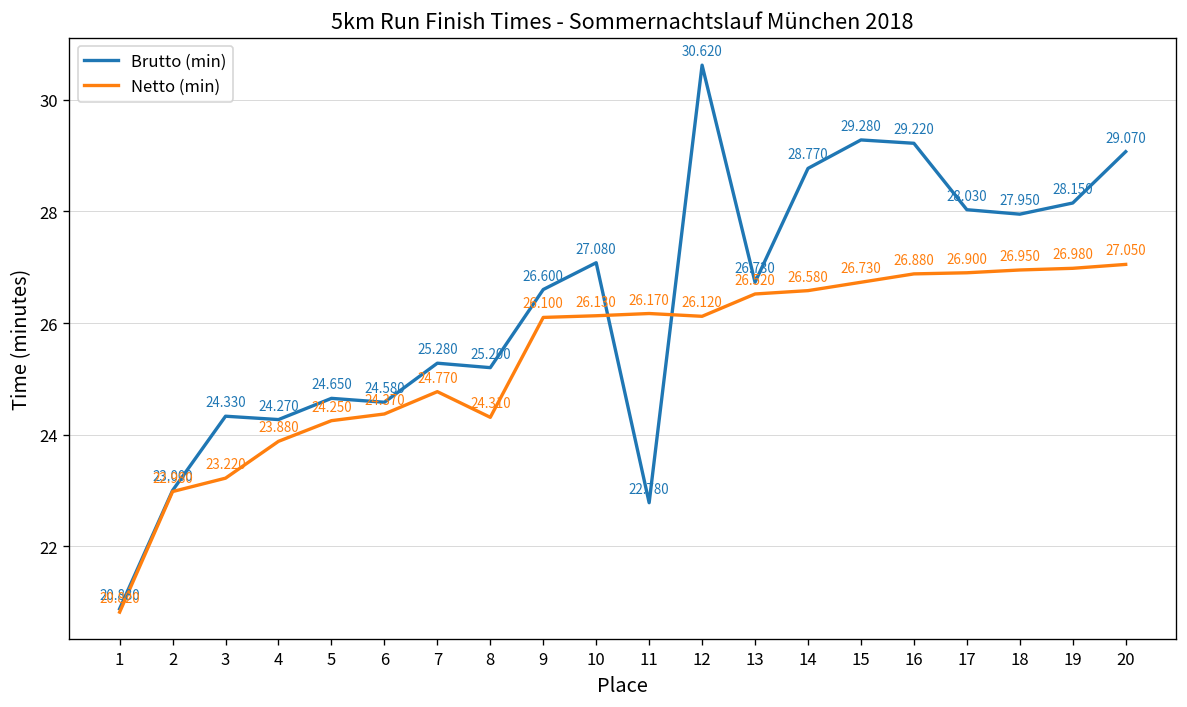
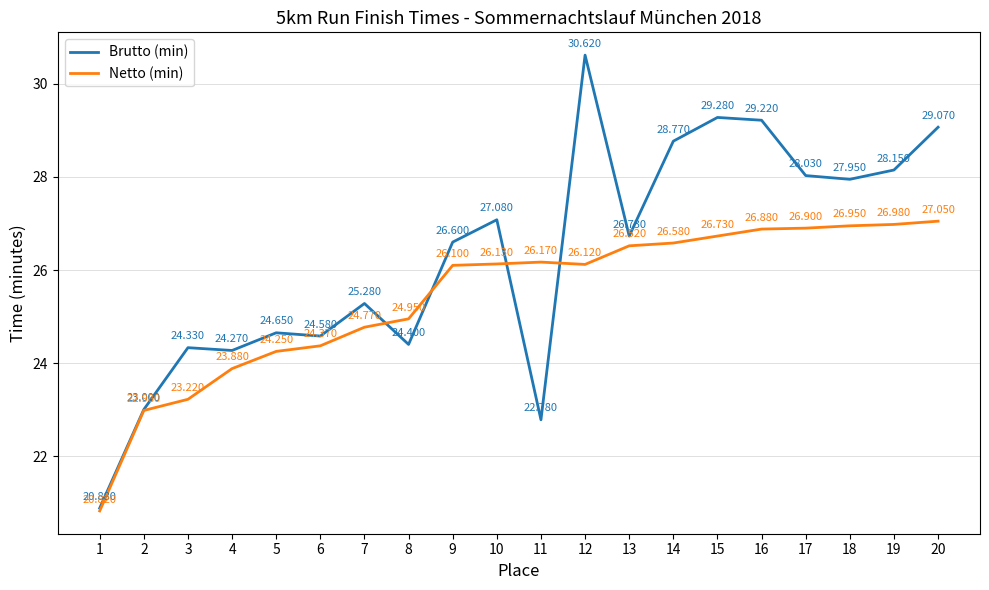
  {
    "Brutto (min)": {
      "3": 24.330,
      "4": 24.270,
      "5": 24.650,
      "6": 24.580,
      "7": 25.280,
-     "8": 25.200,
+     "8": 24.400,
      "9": 26.600,
      "10": 27.080,
      "11": 22.780,
      "12": 30.620,
      "13": 26.730,
      "14": 28.770,
      "15": 29.280,
      "16": 29.220,
      "17": 28.030,
      "18": 27.950,
      "19": 28.150,
      "20": 29.070
    },
    "Netto (min)": {
      "3": 23.220,
      "5": 24.250,
      "7": 24.770,
-     "8": 24.310,
+     "8": 24.950,
      "9": 26.100,
      "10": 26.130,
      "11": 26.170,
      "12": 26.120,
      "14": 26.580,
      "15": 26.730,
      "16": 26.880,
      "17": 26.900,
      "18": 26.950,
      "19": 26.980,
      "20": 27.050
    }
  }
